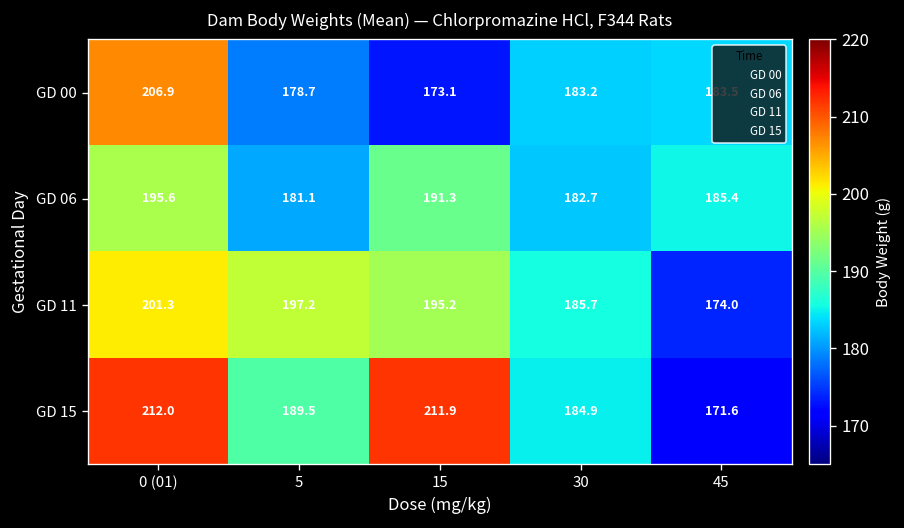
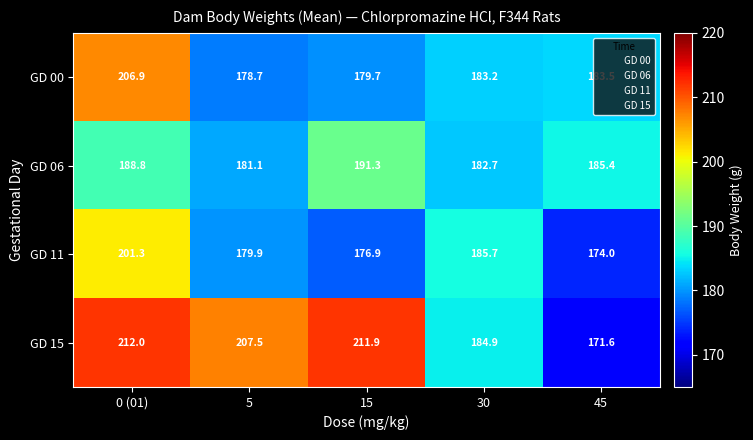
  {
    "GD 00": {
-     "15": 173.1
+     "15": 179.7
    },
    "GD 06": {
-     "0 (01)": 195.6
+     "0 (01)": 188.8
    },
    "GD 11": {
-     "5": 197.2,
-     "15": 195.2
+     "5": 179.9,
+     "15": 176.9
    },
    "GD 15": {
-     "5": 189.5
+     "5": 207.5
    }
  }
